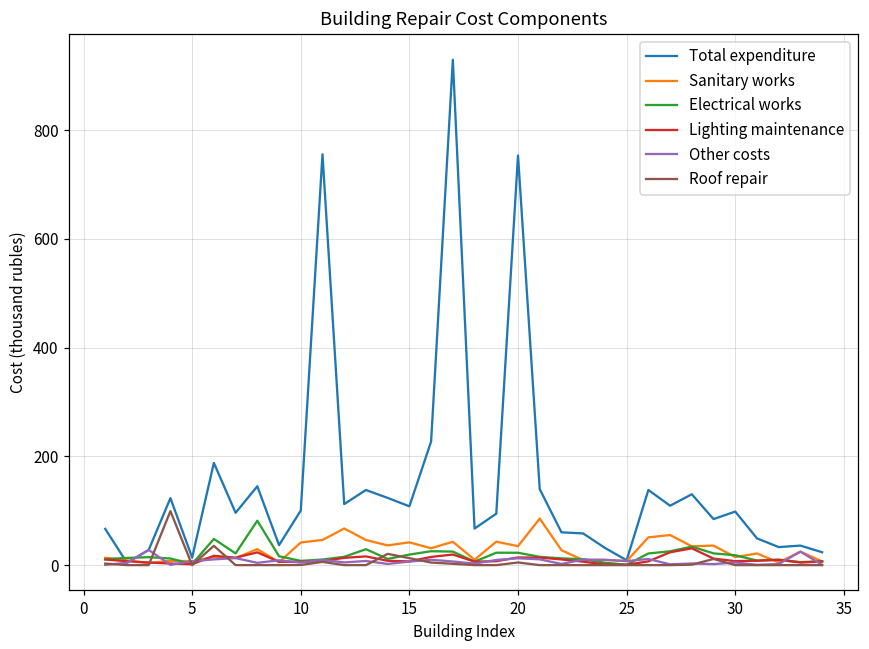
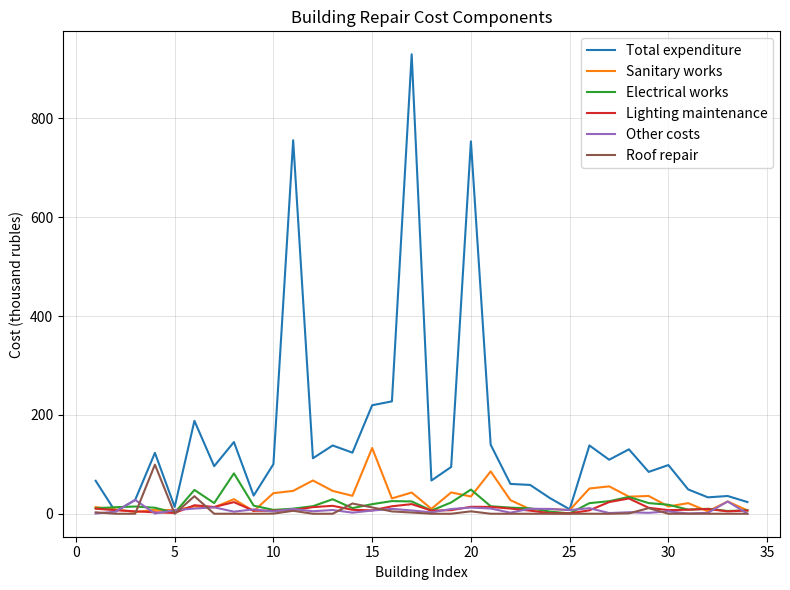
  {
    "Total expenditure": {
      "5": 10,
      "10": 100,
-     "15": 110,
+     "15": 220,
      "20": 750,
      "30": 100
    },
    "Sanitary works": {
      "10": 40,
-     "15": 40,
+     "15": 130,
      "20": 30
    },
    "Electrical works": {
      "15": 20,
-     "20": 20
+     "20": 50
    },
    "Roof repair": {
      "15": 10,
      "20": 0
    }
  }
